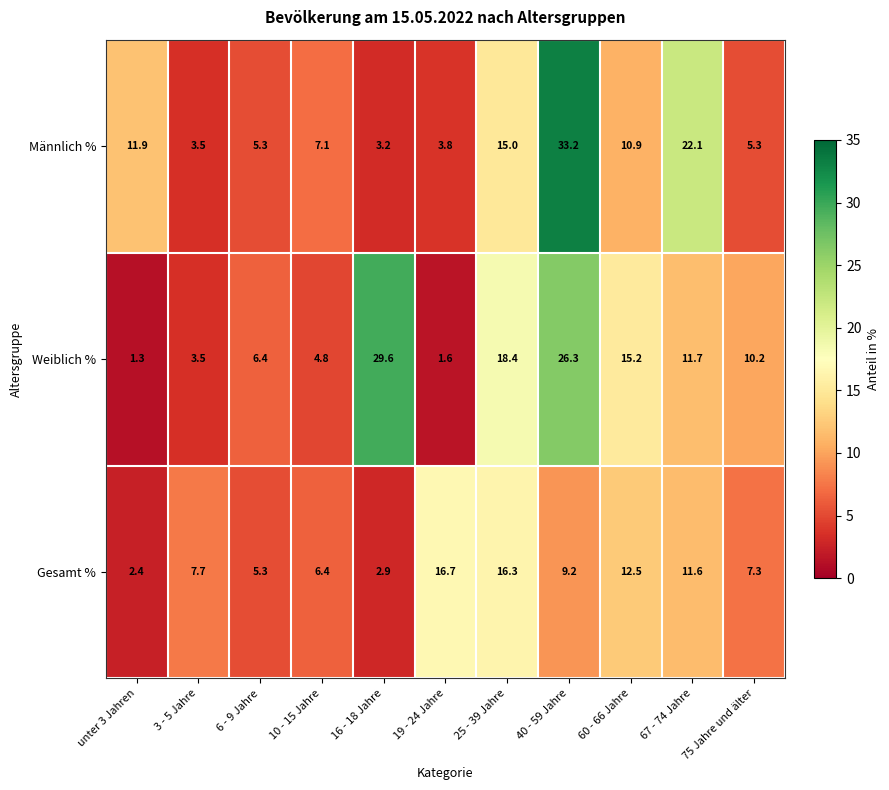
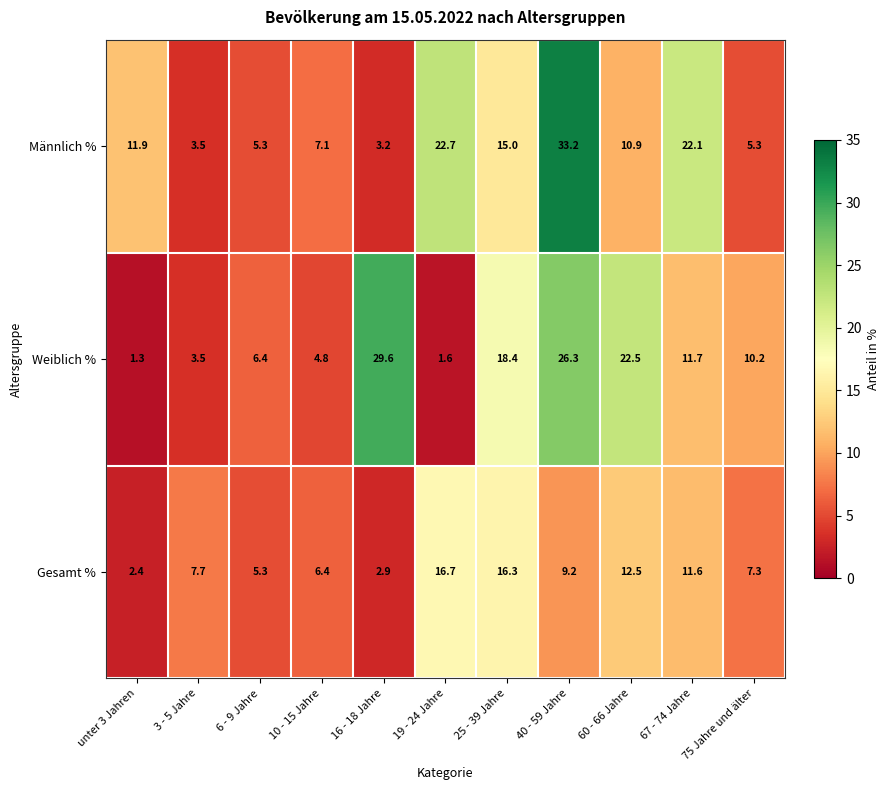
  {
    "Männlich %": {
      "unter 3 Jahren": 11.9,
      "3 - 5 Jahre": 3.5,
      "6 - 9 Jahre": 5.3,
      "10 - 15 Jahre": 7.1,
      "16 - 18 Jahre": 3.2,
-     "19 - 24 Jahre": 3.8,
+     "19 - 24 Jahre": 22.7,
      "25 - 39 Jahre": 15.0,
      "40 - 59 Jahre": 33.2,
      "60 - 66 Jahre": 10.9,
      "67 - 74 Jahre": 22.1,
      "75 Jahre und älter": 5.3
    },
    "Weiblich %": {
      "unter 3 Jahren": 1.3,
      "3 - 5 Jahre": 3.5,
      "6 - 9 Jahre": 6.4,
      "10 - 15 Jahre": 4.8,
      "16 - 18 Jahre": 29.6,
      "19 - 24 Jahre": 1.6,
      "25 - 39 Jahre": 18.4,
      "40 - 59 Jahre": 26.3,
-     "60 - 66 Jahre": 15.2,
+     "60 - 66 Jahre": 22.5,
      "67 - 74 Jahre": 11.7,
      "75 Jahre und älter": 10.2
    },
    "Gesamt %": {
      "unter 3 Jahren": 2.4,
      "3 - 5 Jahre": 7.7,
      "6 - 9 Jahre": 5.3,
      "10 - 15 Jahre": 6.4,
      "16 - 18 Jahre": 2.9,
      "19 - 24 Jahre": 16.7,
      "25 - 39 Jahre": 16.3,
      "40 - 59 Jahre": 9.2,
      "60 - 66 Jahre": 12.5,
      "67 - 74 Jahre": 11.6,
      "75 Jahre und älter": 7.3
    }
  }
